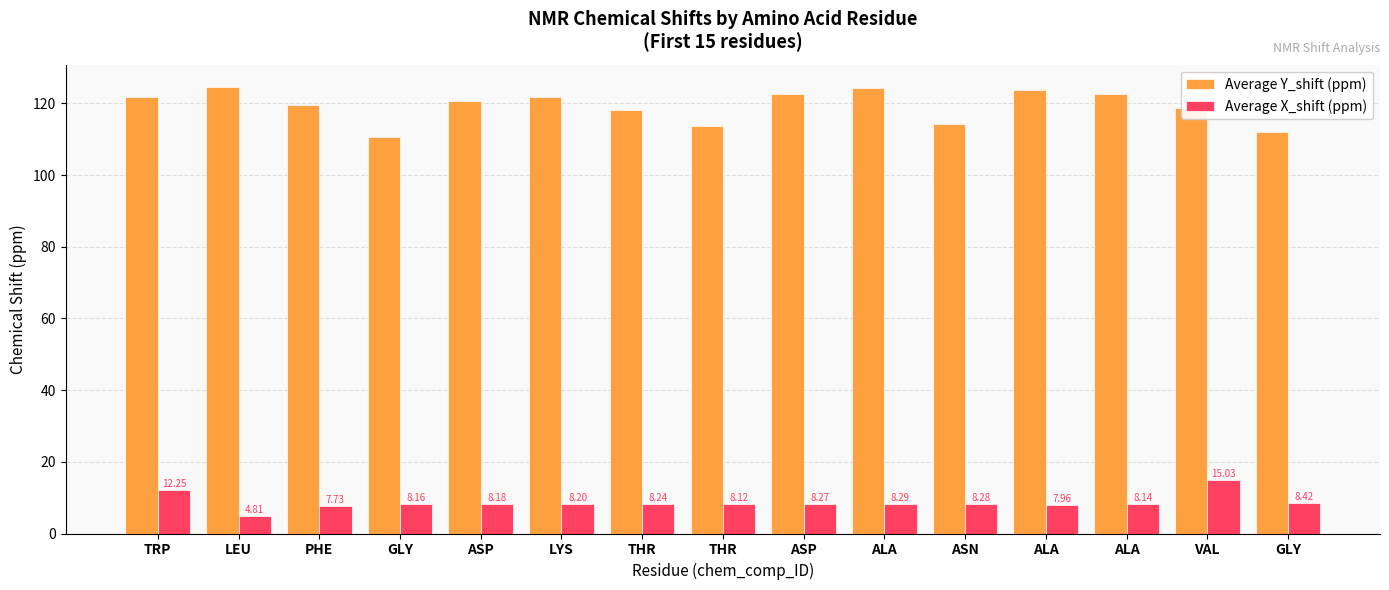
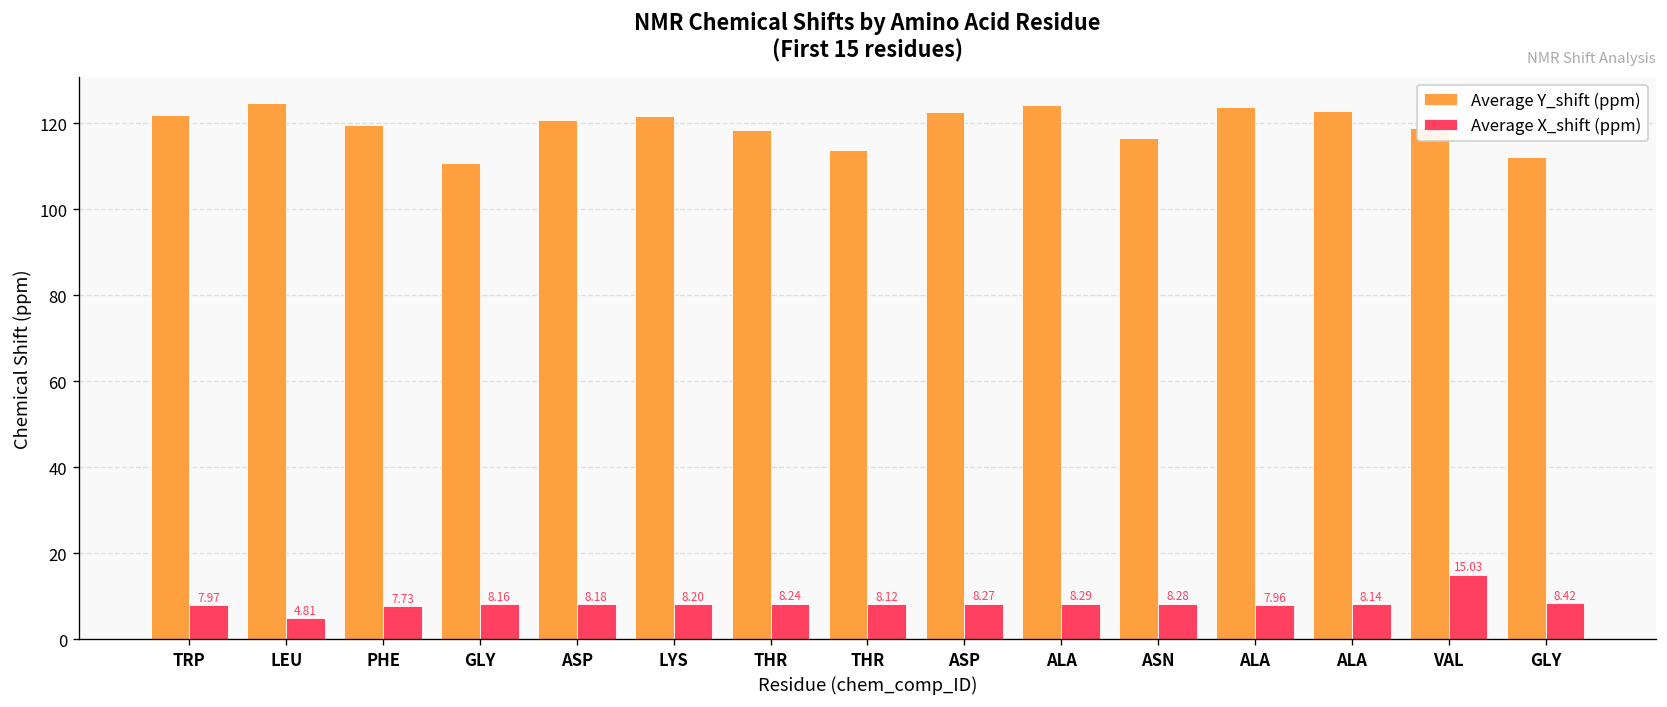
  {
    "Average Y_shift (ppm)": {
      "TRP": 122,
      "LEU": 125,
      "PHE": 120,
      "LYS": 122,
-     "ASN": 114
+     "ASN": 117
    },
    "Average X_shift (ppm)": {
-     "TRP": 12.25,
+     "TRP": 7.97,
      "LEU": 4.81,
      "PHE": 7.73,
      "LYS": 8.20,
      "ASN": 8.28,
      "VAL": 15.03
    }
  }
